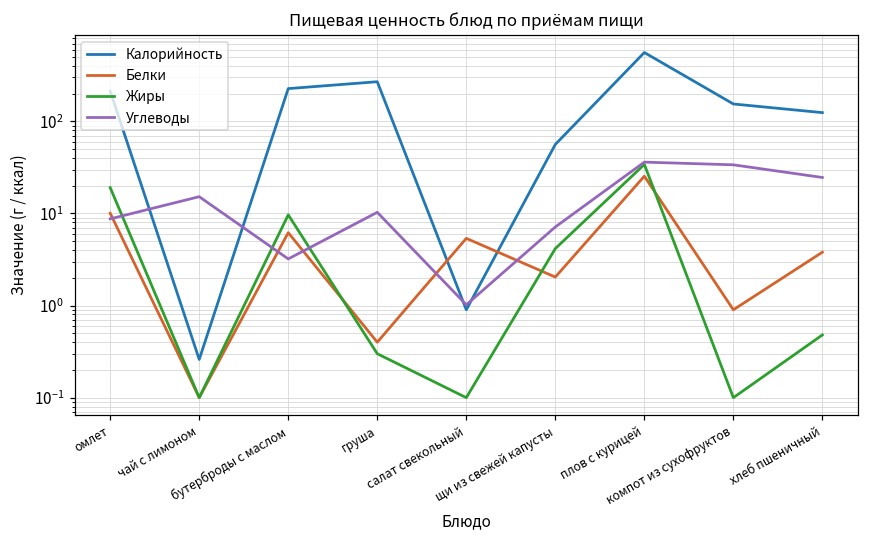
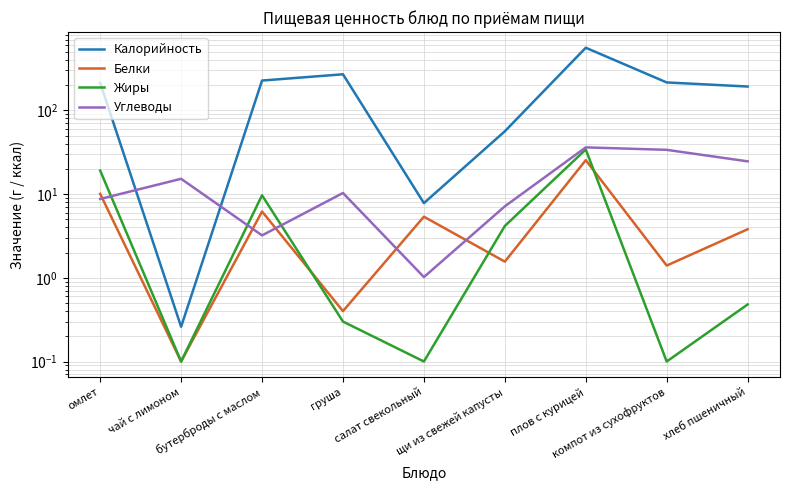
  {
    "Калорийность": {
      "чай с лимоном": 0.26,
      "бутерброды с маслом": 230,
      "груша": 270,
-     "салат свекольный": 0.9,
+     "салат свекольный": 8,
      "щи из свежей капусты": 60,
      "плов с курицей": 600,
-     "компот из сухофруктов": 150,
-     "хлеб пшеничный": 120
+     "компот из сухофруктов": 220,
+     "хлеб пшеничный": 190
    },
    "Белки": {
      "омлет": 10,
      "бутерброды с маслом": 6,
      "груша": 0.4,
      "салат свекольный": 5,
-     "щи из свежей капусты": 2.0,
+     "щи из свежей капусты": 1.6,
      "плов с курицей": 25,
-     "компот из сухофруктов": 0.9,
+     "компот из сухофруктов": 1.4,
      "хлеб пшеничный": 4
    },
    "Жиры": {
      "омлет": 19,
      "бутерброды с маслом": 10,
      "груша": 0.3,
      "салат свекольный": 0.1,
      "щи из свежей капусты": 4,
      "компот из сухофруктов": 0.1,
      "хлеб пшеничный": 0.5
    },
    "Углеводы": {
      "омлет": 9,
      "чай с лимоном": 15,
      "бутерброды с маслом": 3.2,
      "груша": 10,
      "салат свекольный": 1.0,
      "щи из свежей капусты": 7,
      "компот из сухофруктов": 34,
      "хлеб пшеничный": 25
    }
  }
